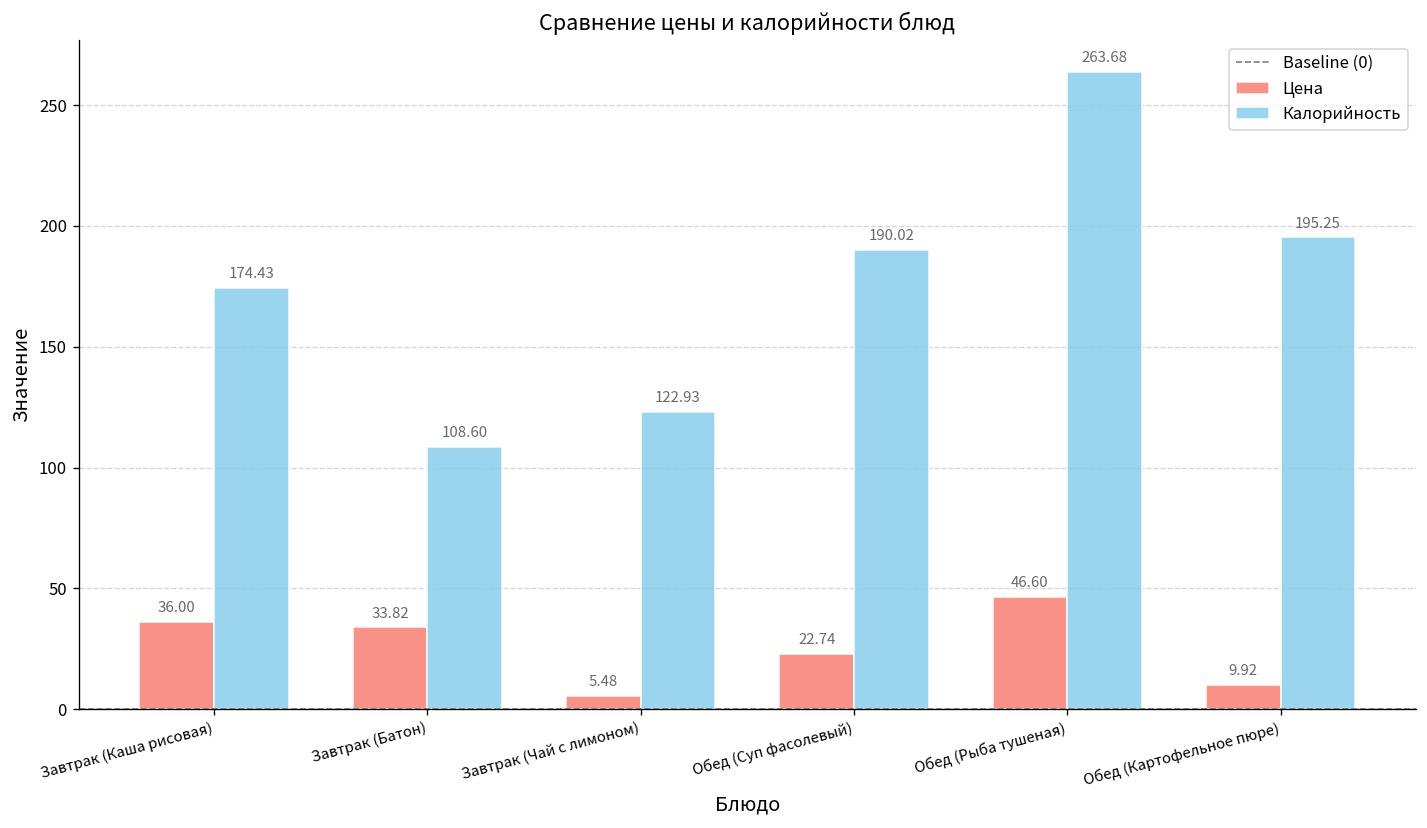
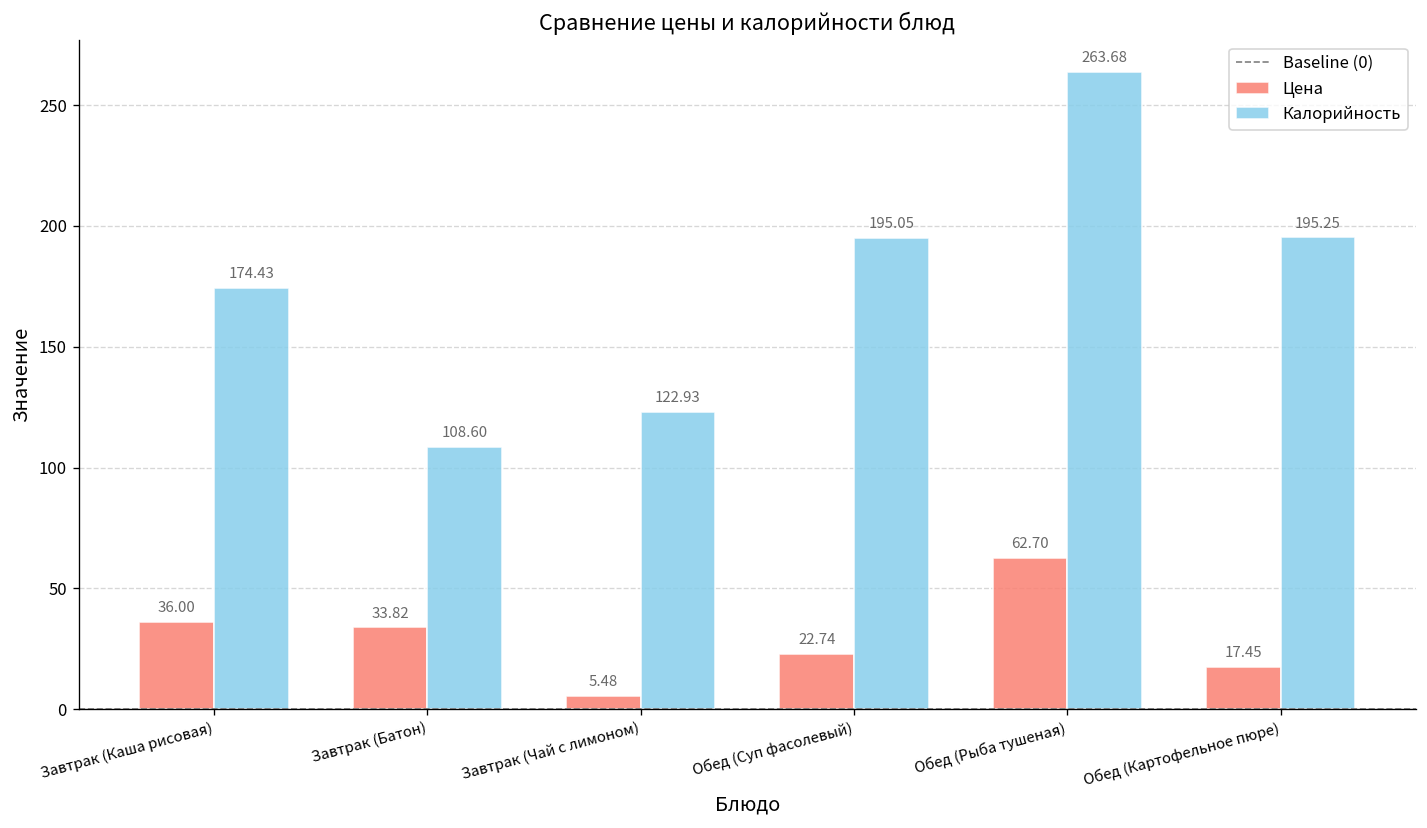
  {
    "Цена": {
      "Завтрак (Каша рисовая)": 36.00,
      "Завтрак (Батон)": 33.82,
      "Завтрак (Чай с лимоном)": 5.48,
      "Обед (Суп фасолевый)": 22.74,
-     "Обед (Рыба тушеная)": 46.60,
-     "Обед (Картофельное пюре)": 9.92
+     "Обед (Рыба тушеная)": 62.70,
+     "Обед (Картофельное пюре)": 17.45
    },
    "Калорийность": {
      "Завтрак (Каша рисовая)": 174.43,
      "Завтрак (Батон)": 108.60,
      "Завтрак (Чай с лимоном)": 122.93,
-     "Обед (Суп фасолевый)": 190.02,
+     "Обед (Суп фасолевый)": 195.05,
      "Обед (Рыба тушеная)": 263.68,
      "Обед (Картофельное пюре)": 195.25
    }
  }
